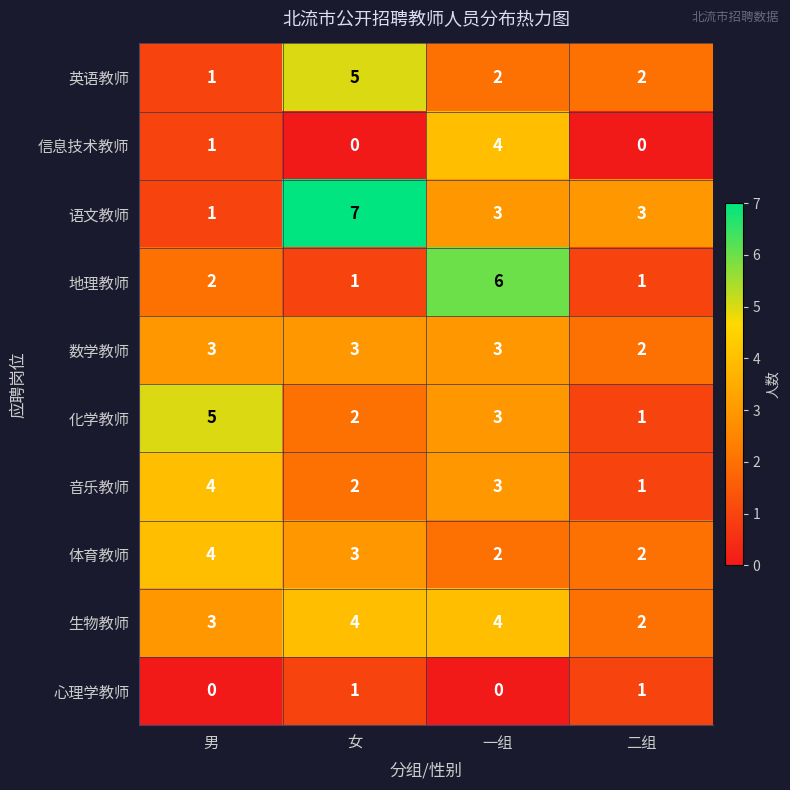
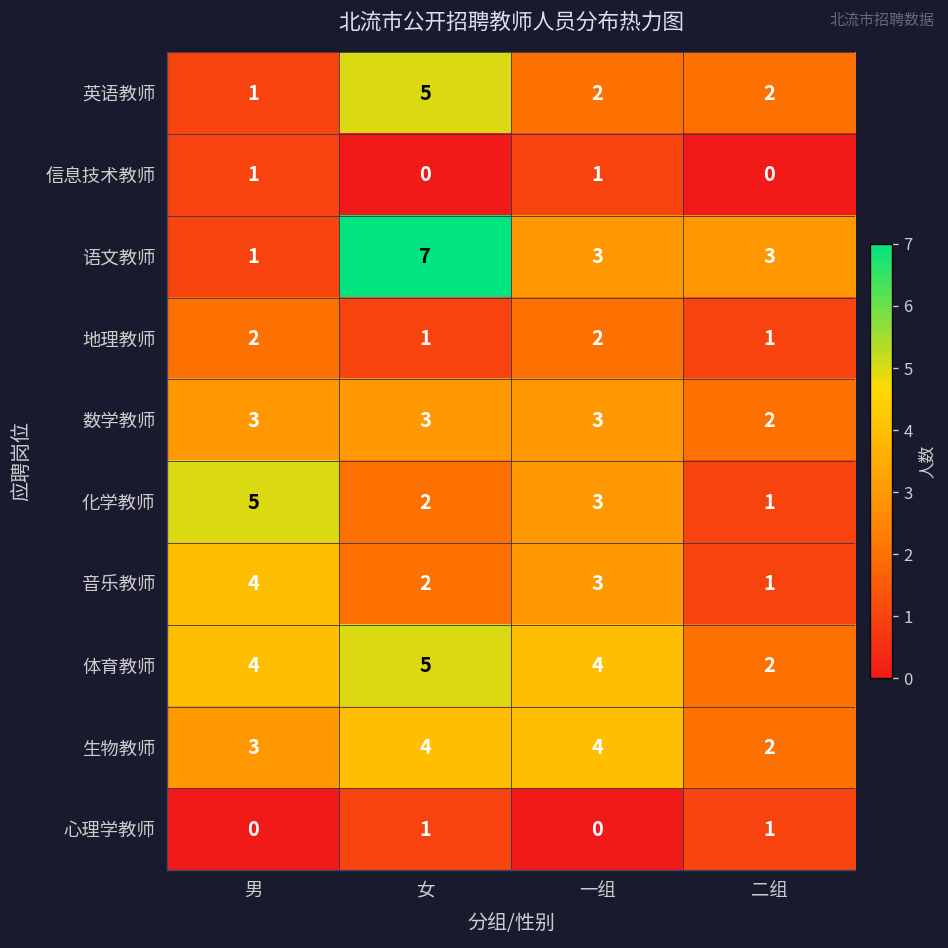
  {
    "英语教师": {
      "男": 1,
      "女": 5,
      "一组": 2,
      "二组": 2
    },
    "信息技术教师": {
      "男": 1,
      "女": 0,
-     "一组": 4,
+     "一组": 1,
      "二组": 0
    },
    "语文教师": {
      "男": 1,
      "女": 7,
      "一组": 3,
      "二组": 3
    },
    "地理教师": {
      "男": 2,
      "女": 1,
-     "一组": 6,
+     "一组": 2,
      "二组": 1
    },
    "数学教师": {
      "男": 3,
      "女": 3,
      "一组": 3,
      "二组": 2
    },
    "化学教师": {
      "男": 5,
      "女": 2,
      "一组": 3,
      "二组": 1
    },
    "音乐教师": {
      "男": 4,
      "女": 2,
      "一组": 3,
      "二组": 1
    },
    "体育教师": {
      "男": 4,
-     "女": 3,
-     "一组": 2,
+     "女": 5,
+     "一组": 4,
      "二组": 2
    },
    "生物教师": {
      "男": 3,
      "女": 4,
      "一组": 4,
      "二组": 2
    },
    "心理学教师": {
      "男": 0,
      "女": 1,
      "一组": 0,
      "二组": 1
    }
  }
